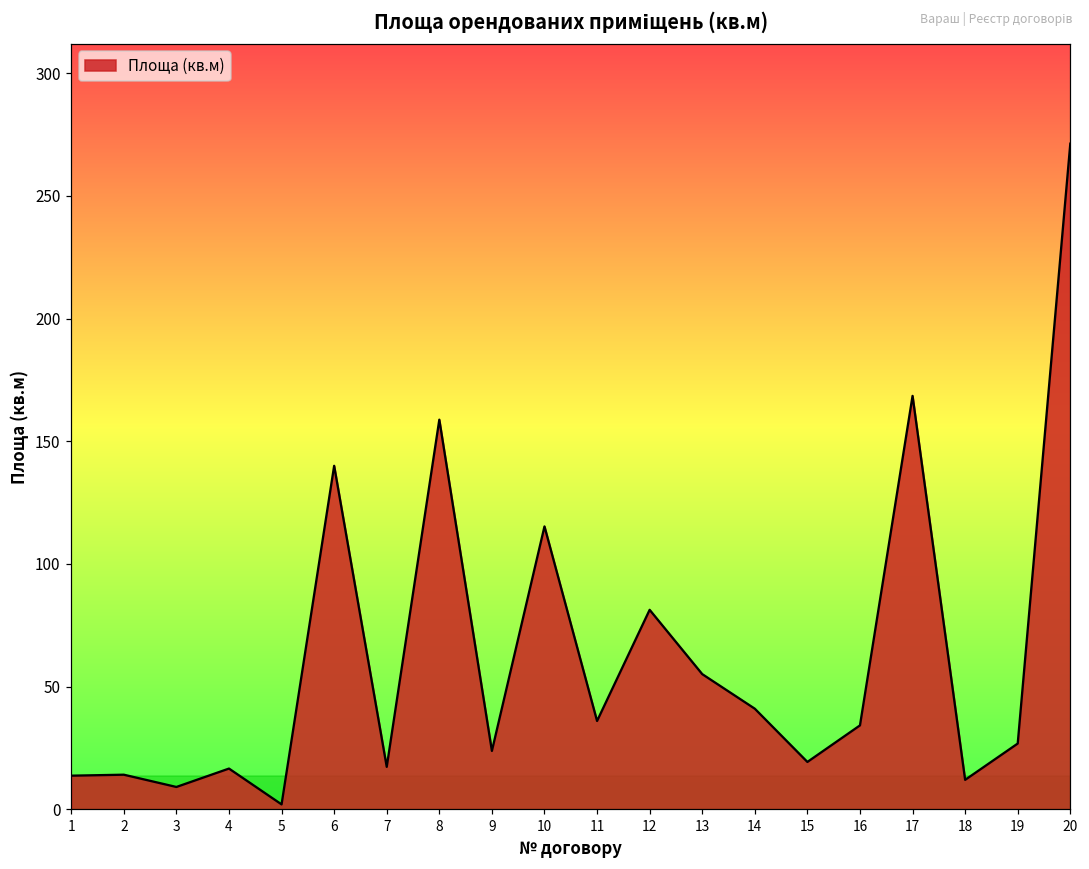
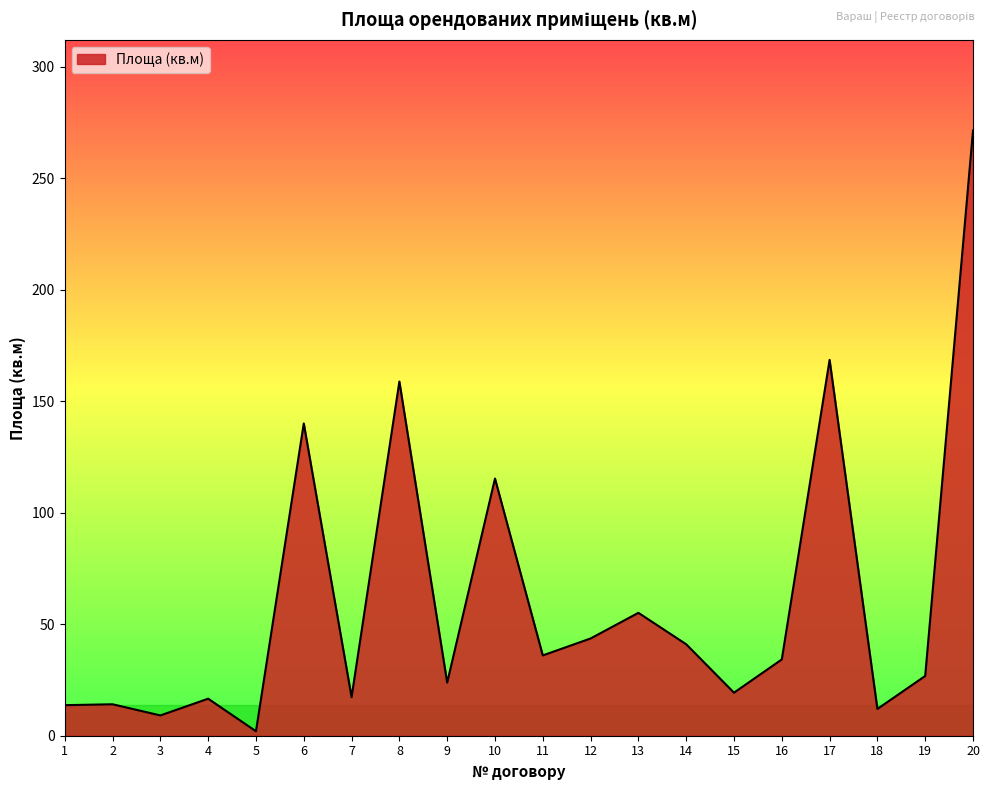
  {
    "1": 14,
    "2": 14,
    "3": 9,
    "4": 17,
    "5": 2,
    "6": 140,
    "7": 17,
    "8": 159,
    "9": 24,
    "10": 115,
    "11": 36,
-   "12": 81,
+   "12": 44,
    "13": 55,
    "14": 41,
    "15": 19,
    "16": 34,
    "17": 169,
    "18": 12,
    "19": 27,
    "20": 271
  }
